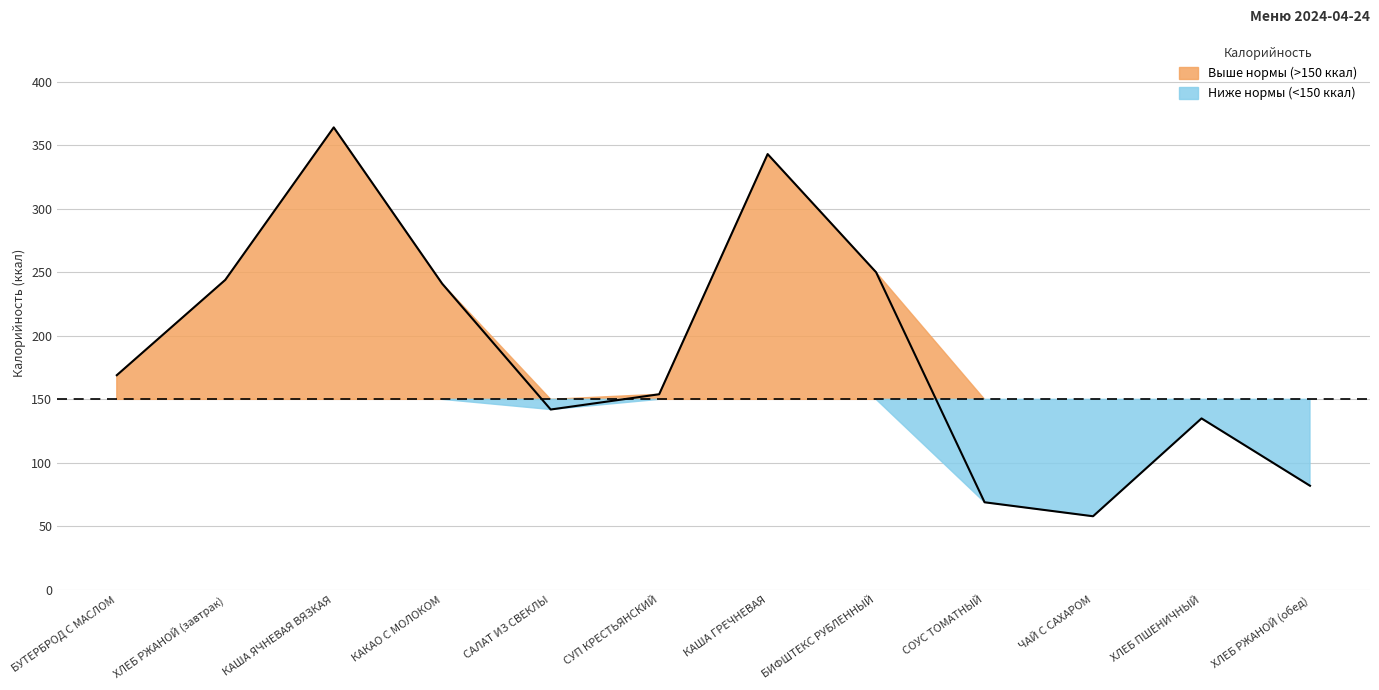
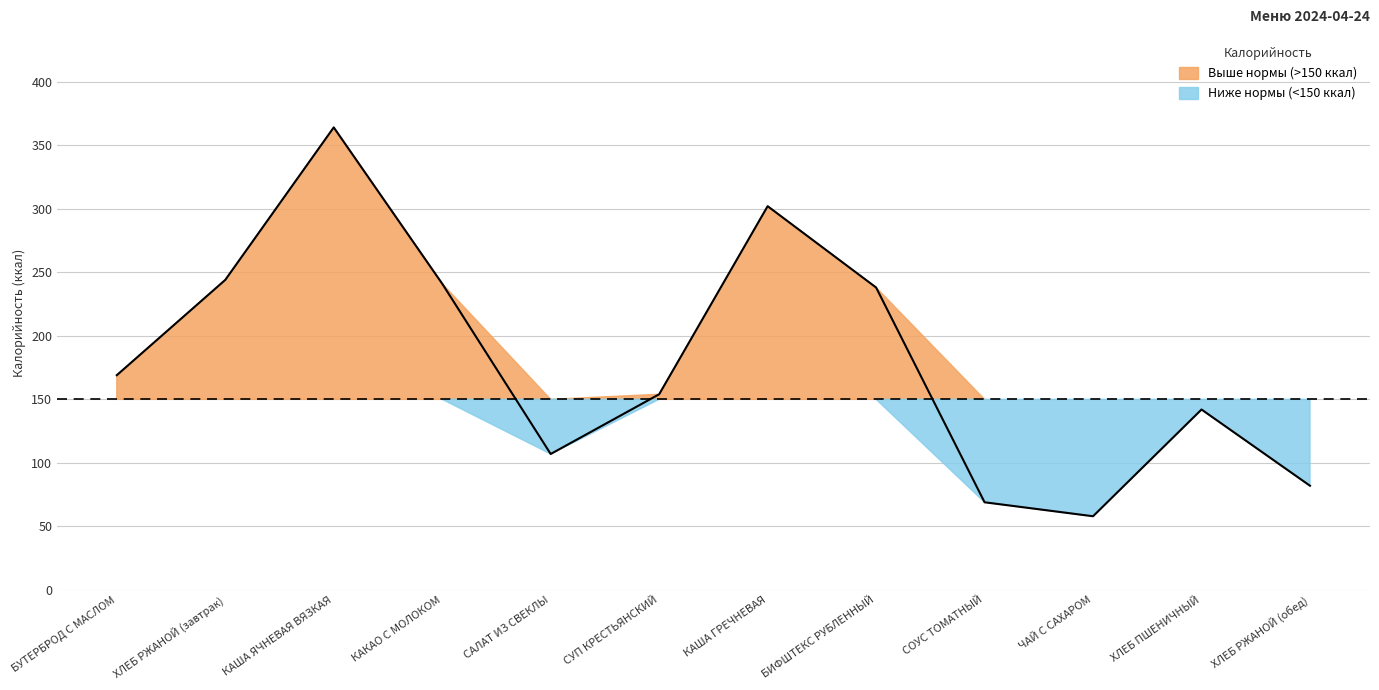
  {
    "БУТЕРБРОД С МАСЛОМ": 169,
    "ХЛЕБ РЖАНОЙ (завтрак)": 244,
    "КАША ЯЧНЕВАЯ ВЯЗКАЯ": 364,
    "КАКАО С МОЛОКОМ": 241,
-   "САЛАТ ИЗ СВЕКЛЫ": 142,
+   "САЛАТ ИЗ СВЕКЛЫ": 107,
    "СУП КРЕСТЬЯНСКИЙ": 154,
-   "КАША ГРЕЧНЕВАЯ": 343,
-   "БИФШТЕКС РУБЛЕННЫЙ": 250,
+   "КАША ГРЕЧНЕВАЯ": 302,
+   "БИФШТЕКС РУБЛЕННЫЙ": 238,
    "СОУС ТОМАТНЫЙ": 69,
    "ЧАЙ С САХАРОМ": 58,
-   "ХЛЕБ ПШЕНИЧНЫЙ": 135,
+   "ХЛЕБ ПШЕНИЧНЫЙ": 142,
    "ХЛЕБ РЖАНОЙ (обед)": 82
  }
